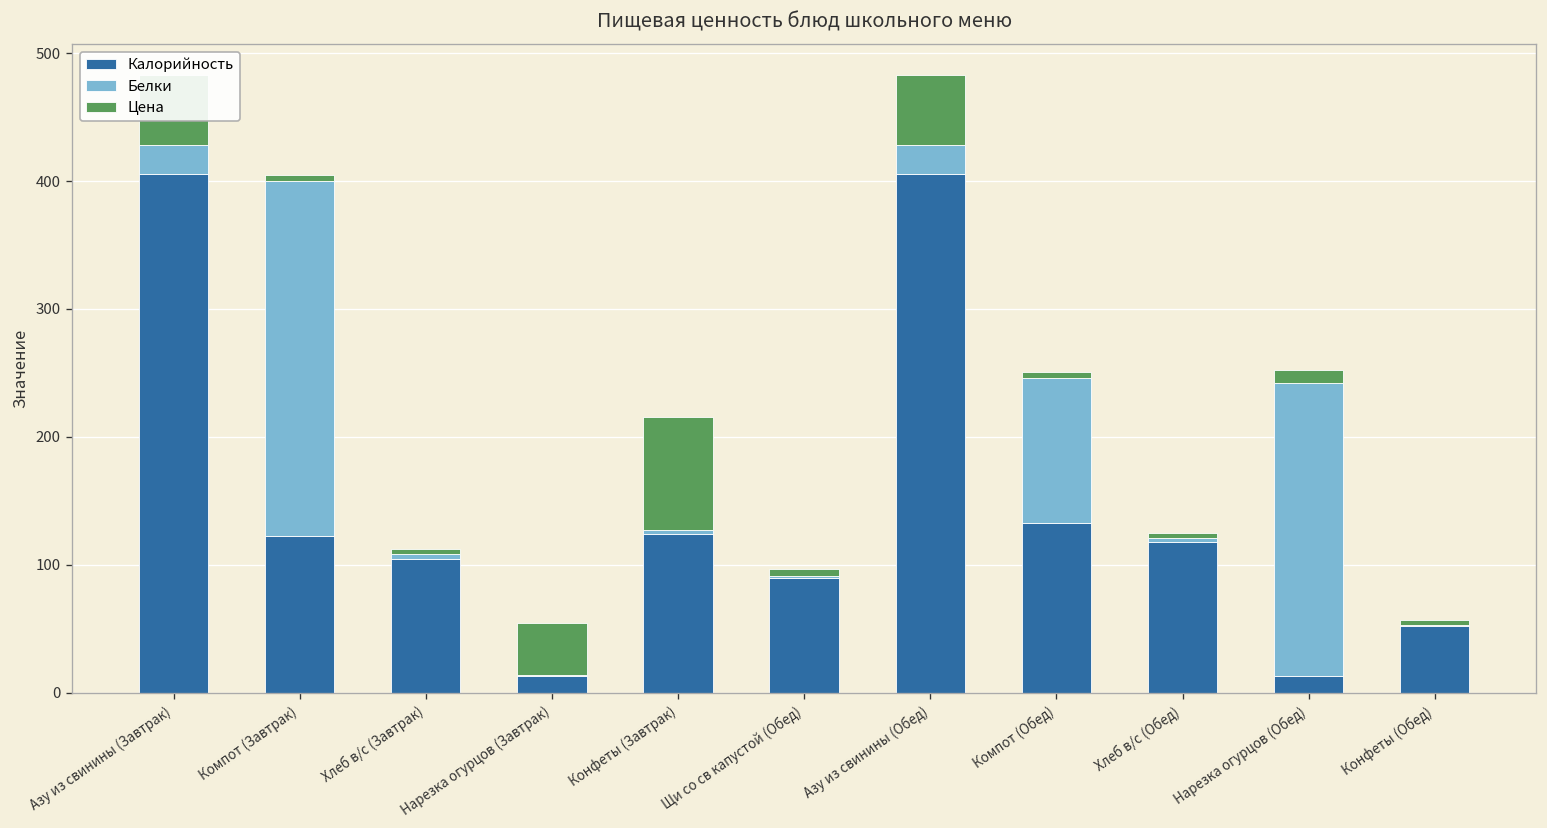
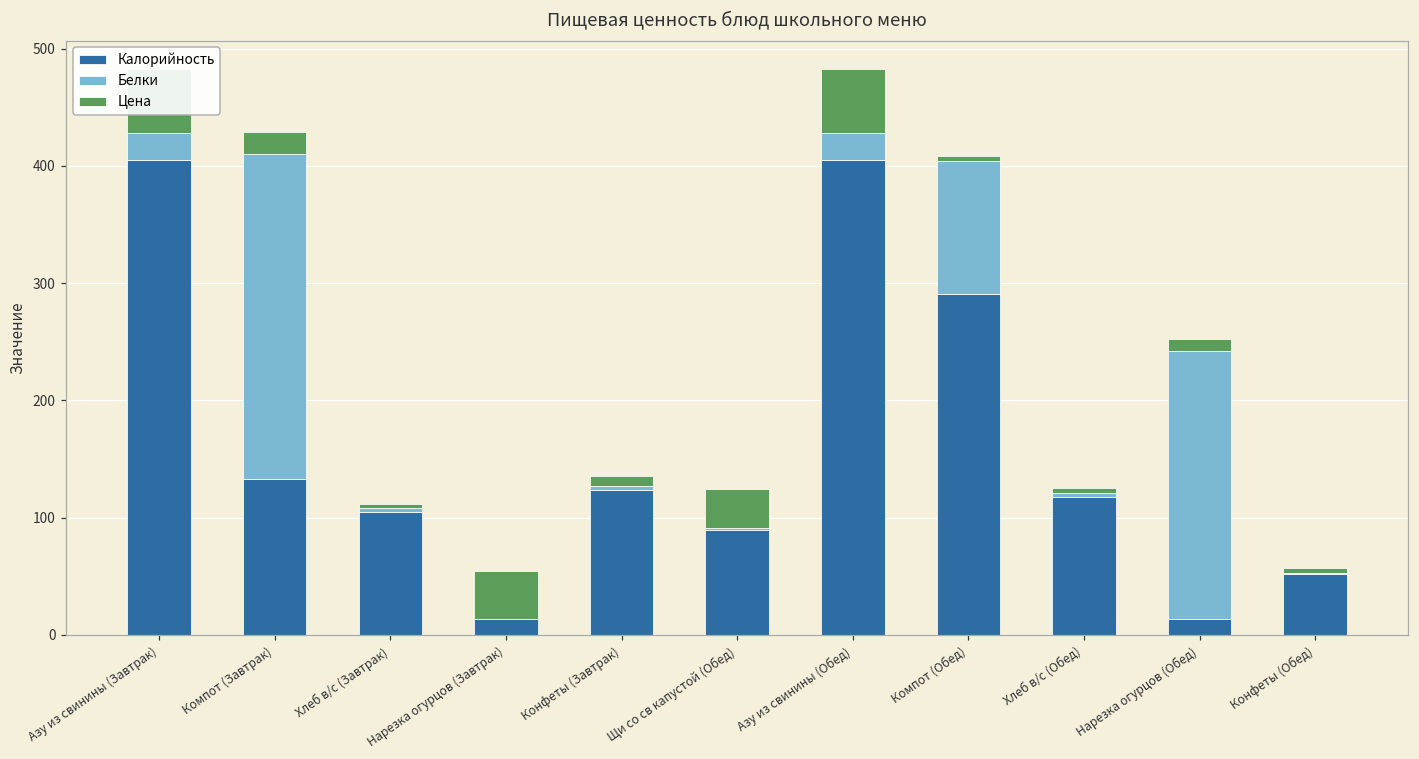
  {
    "Калорийность": {
      "Азу из свинины (Завтрак)": 405,
-     "Компот (Завтрак)": 123,
+     "Компот (Завтрак)": 133,
      "Хлеб в/с (Завтрак)": 105,
      "Нарезка огурцов (Завтрак)": 13,
      "Конфеты (Завтрак)": 124,
      "Щи со св капустой (Обед)": 90,
      "Азу из свинины (Обед)": 405,
-     "Компот (Обед)": 133,
+     "Компот (Обед)": 291,
      "Хлеб в/с (Обед)": 118,
      "Нарезка огурцов (Обед)": 13,
      "Конфеты (Обед)": 52
    },
    "Белки": {
      "Азу из свинины (Завтрак)": 23,
      "Компот (Завтрак)": 278,
      "Хлеб в/с (Завтрак)": 4,
      "Конфеты (Завтрак)": 3,
      "Азу из свинины (Обед)": 23,
      "Компот (Обед)": 113,
      "Хлеб в/с (Обед)": 4,
      "Нарезка огурцов (Обед)": 229
    },
    "Цена": {
-     "Компот (Завтрак)": 4,
+     "Компот (Завтрак)": 18,
      "Хлеб в/с (Завтрак)": 4,
      "Нарезка огурцов (Завтрак)": 40,
-     "Конфеты (Завтрак)": 89,
-     "Щи со св капустой (Обед)": 5,
+     "Конфеты (Завтрак)": 9,
+     "Щи со св капустой (Обед)": 33,
      "Азу из свинины (Обед)": 55,
      "Компот (Обед)": 4,
      "Хлеб в/с (Обед)": 4,
      "Нарезка огурцов (Обед)": 10,
      "Конфеты (Обед)": 4
    }
  }
